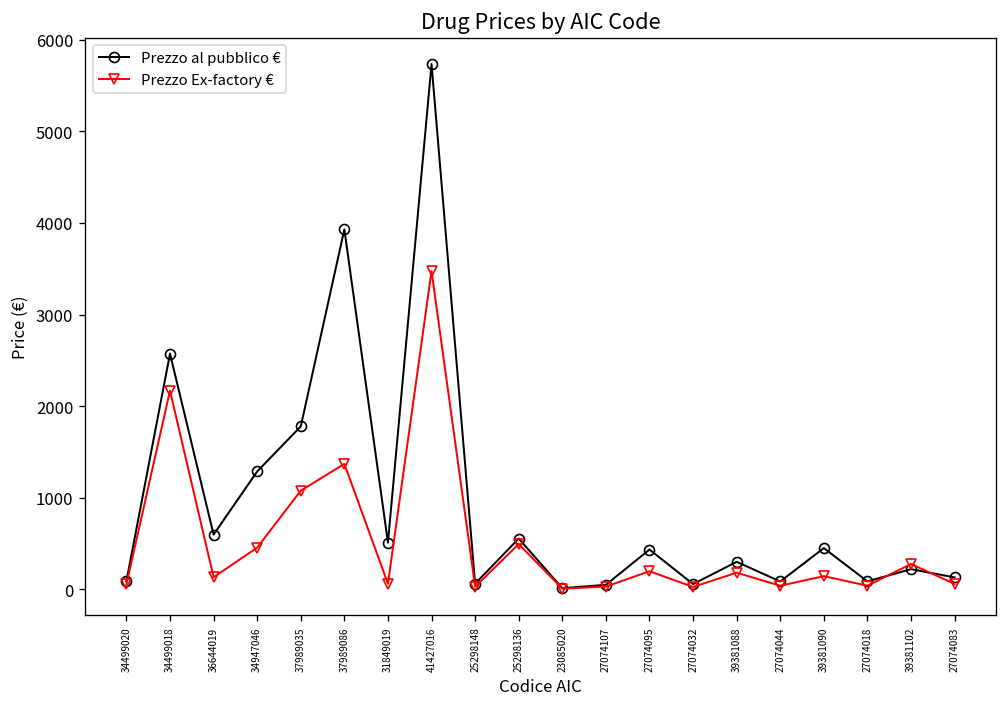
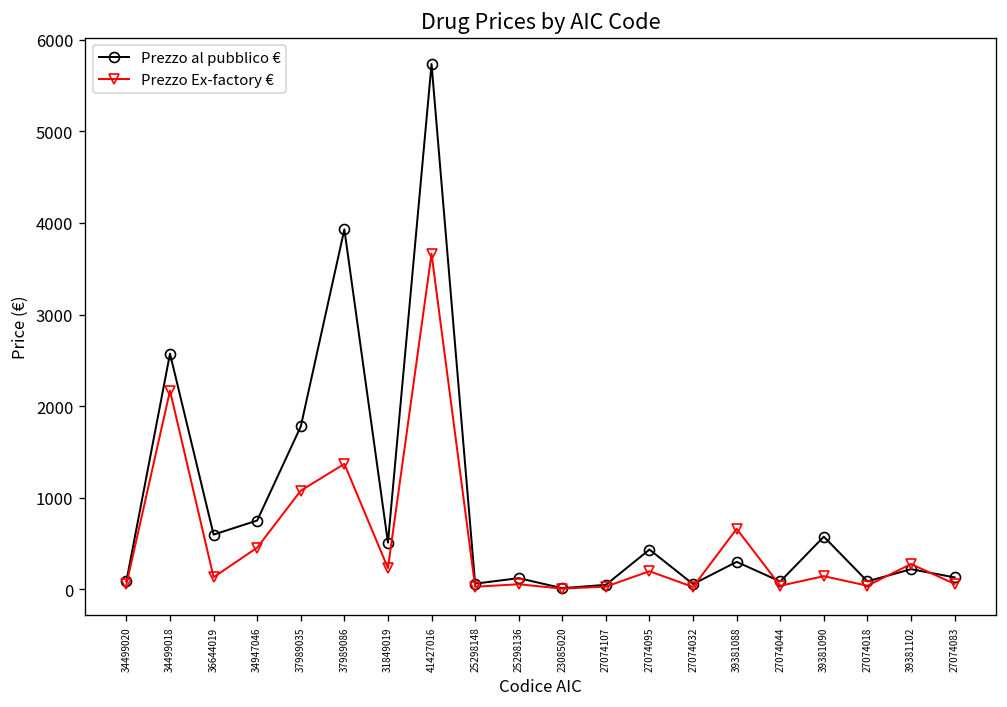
  {
    "Prezzo al pubblico €": {
      "34499020": 100,
      "34499018": 2600,
      "36644019": 600,
-     "34947046": 1300,
+     "34947046": 800,
      "37989035": 1800,
      "37989086": 3900,
      "31849019": 500,
      "41427016": 5700,
      "25298148": 100,
-     "25298136": 600,
+     "25298136": 100,
      "27074095": 400,
      "39381088": 300,
      "27074044": 100,
-     "39381090": 500,
+     "39381090": 600,
      "27074018": 100,
      "39381102": 200,
      "27074083": 100
    },
    "Prezzo Ex-factory €": {
      "34499020": 100,
      "34499018": 2200,
      "36644019": 100,
      "34947046": 500,
      "37989035": 1100,
      "37989086": 1400,
-     "31849019": 100,
-     "41427016": 3500,
+     "31849019": 200,
+     "41427016": 3700,
      "25298148": 0,
-     "25298136": 500,
+     "25298136": 100,
      "27074095": 200,
-     "39381088": 200,
+     "39381088": 700,
      "27074044": 0,
      "39381090": 100,
      "27074018": 0,
      "39381102": 300,
      "27074083": 100
    }
  }
